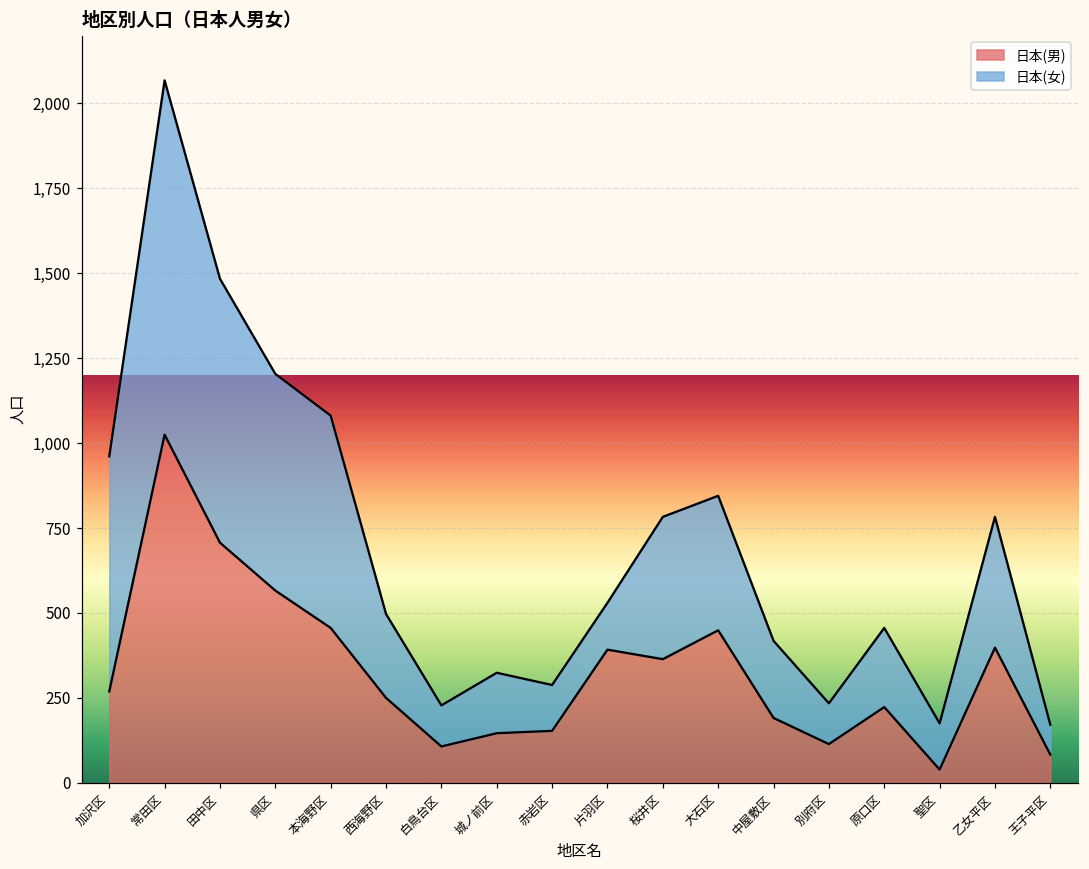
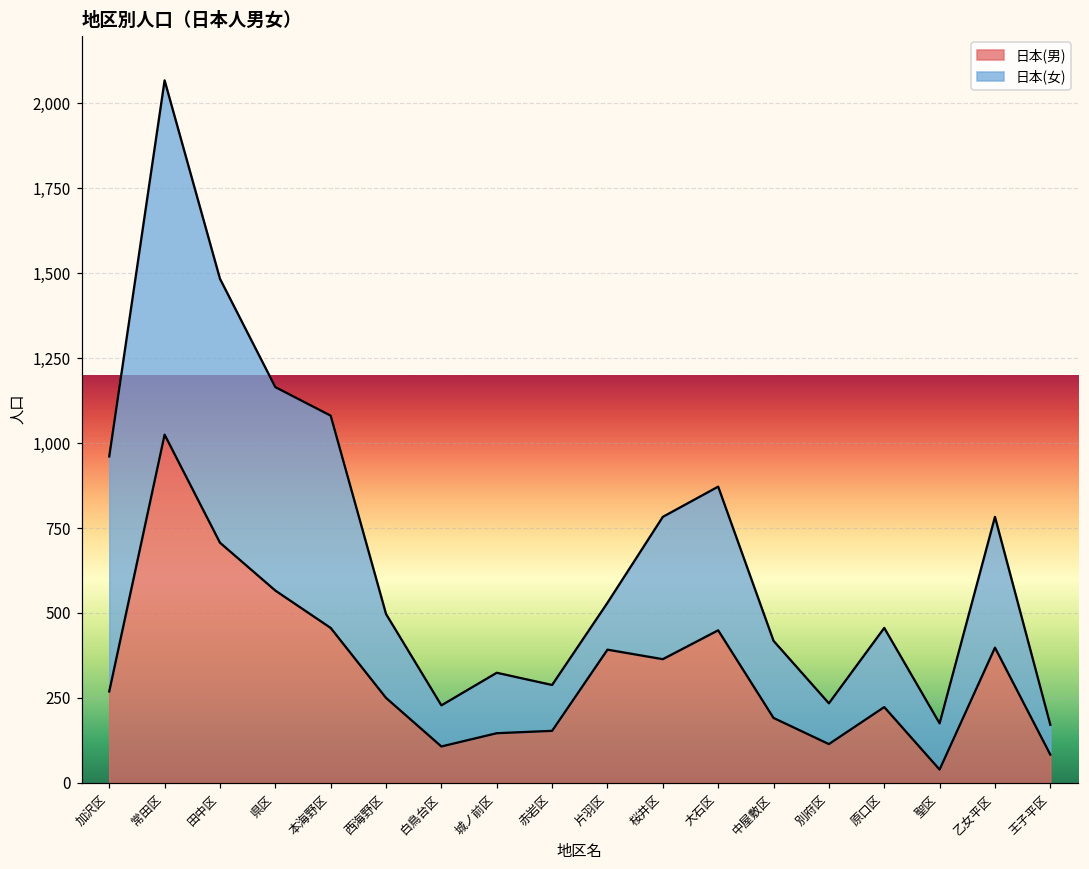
  {
    "日本(男)": {
      "加沢区": "270",
      "常田区": "1,030",
      "田中区": "710",
      "県区": "570",
      "本海野区": "460",
      "西海野区": "250",
      "白鳥台区": "110",
      "城ノ前区": "150",
      "赤岩区": "150",
      "片羽区": "390",
      "桜井区": "360",
      "大石区": "450",
      "中屋敷区": "190",
      "別府区": "110",
      "原口区": "220",
      "聖区": "40",
      "乙女平区": "400",
      "王子平区": "80"
    },
    "日本(女)": {
      "加沢区": "690",
      "常田区": "1,040",
      "田中区": "780",
-     "県区": "640",
+     "県区": "600",
      "本海野区": "630",
      "西海野区": "250",
      "白鳥台区": "120",
      "城ノ前区": "180",
      "赤岩区": "140",
      "片羽区": "140",
      "桜井区": "420",
-     "大石区": "400",
+     "大石区": "420",
      "中屋敷区": "230",
      "別府区": "120",
      "原口区": "230",
      "聖区": "140",
      "乙女平区": "390",
      "王子平区": "90"
    }
  }
